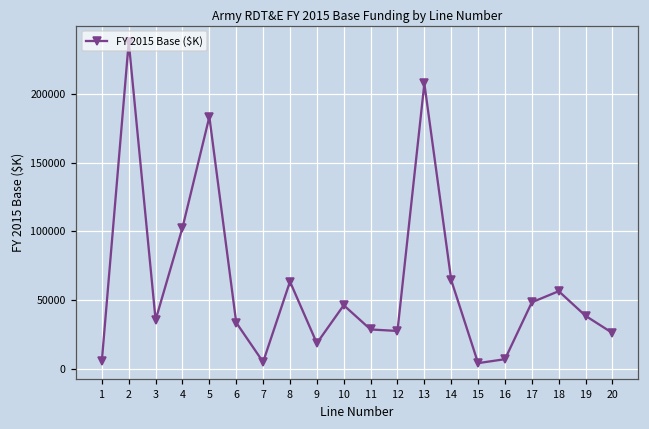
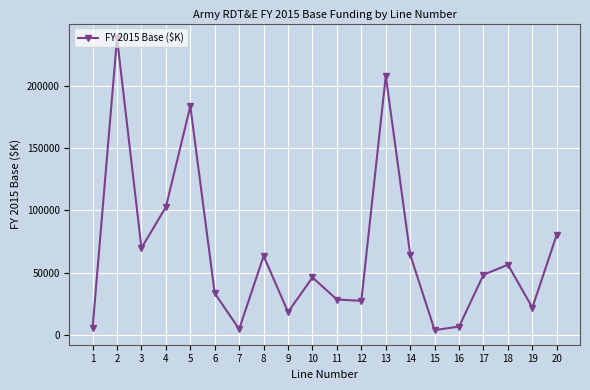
  {
    "1": 6000,
-   "3": 35000,
+   "3": 70000,
    "4": 103000,
    "5": 184000,
    "6": 34000,
    "7": 5000,
    "8": 63000,
    "9": 19000,
    "10": 46000,
    "11": 29000,
    "12": 27000,
    "13": 208000,
    "14": 65000,
    "15": 4000,
    "16": 7000,
    "17": 48000,
    "18": 56000,
-   "19": 38000,
-   "20": 26000
+   "19": 22000,
+   "20": 81000
  }
